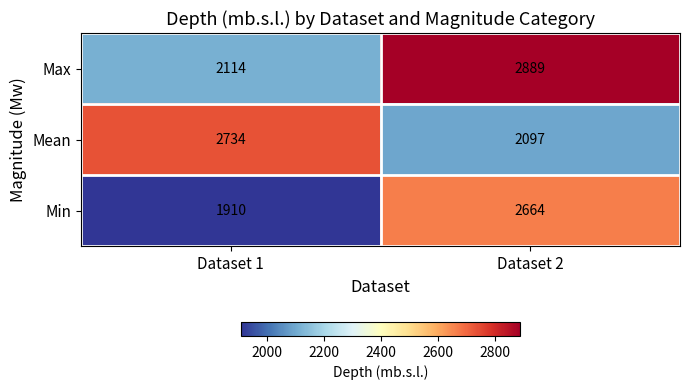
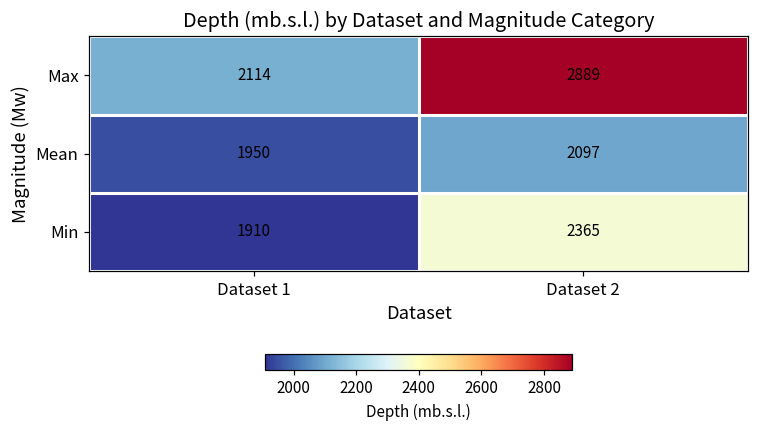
  {
    "Max": {
      "Dataset 1": 2114,
      "Dataset 2": 2889
    },
    "Mean": {
-     "Dataset 1": 2734,
+     "Dataset 1": 1950,
      "Dataset 2": 2097
    },
    "Min": {
      "Dataset 1": 1910,
-     "Dataset 2": 2664
+     "Dataset 2": 2365
    }
  }
